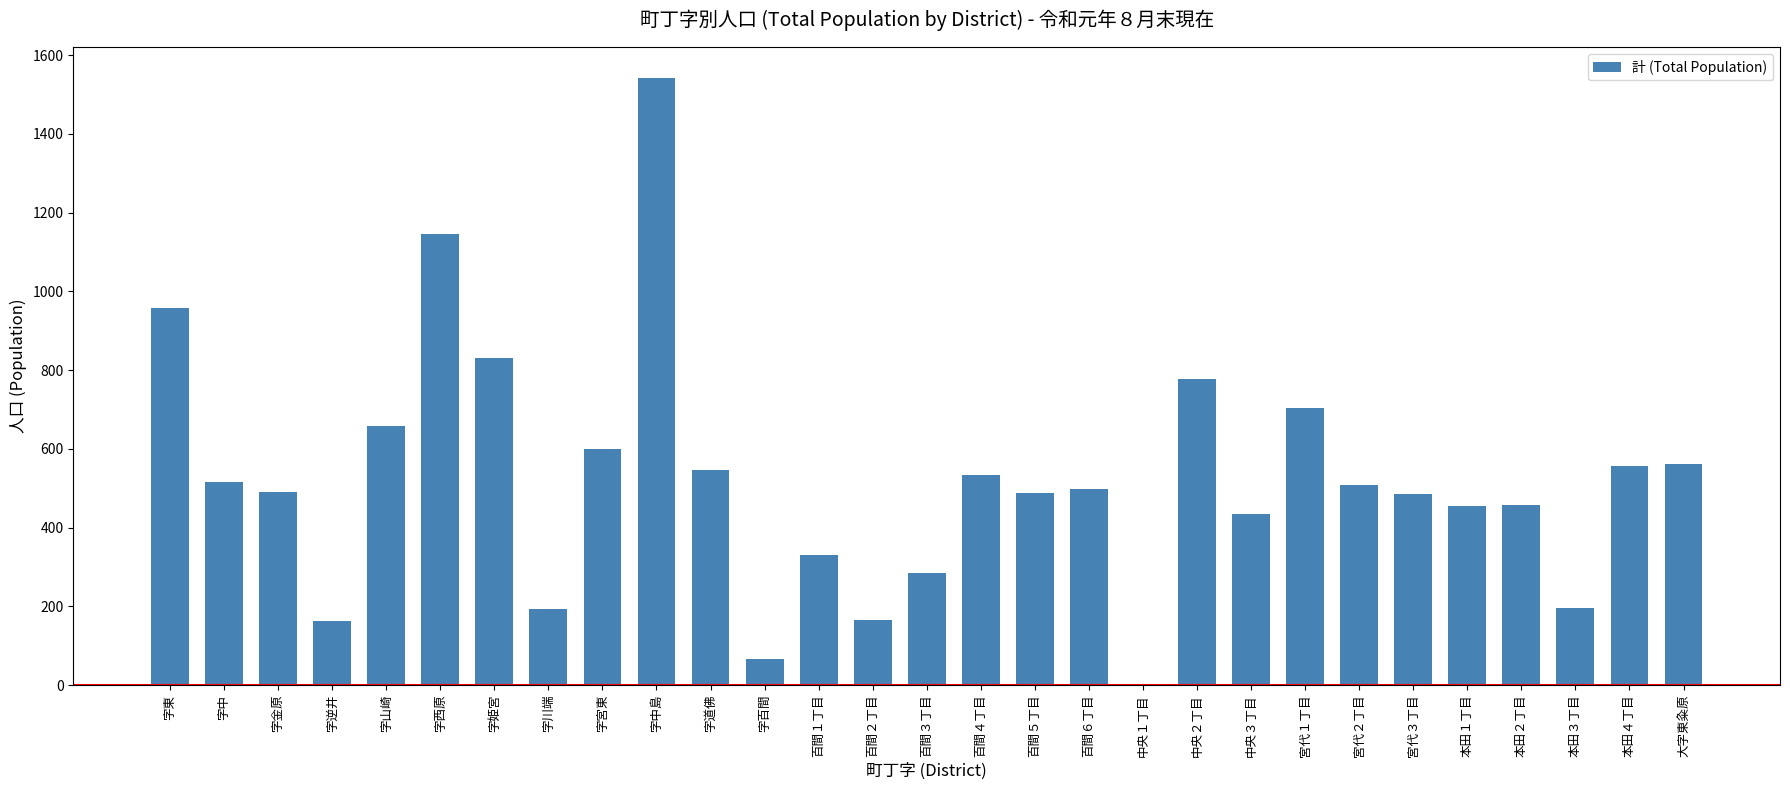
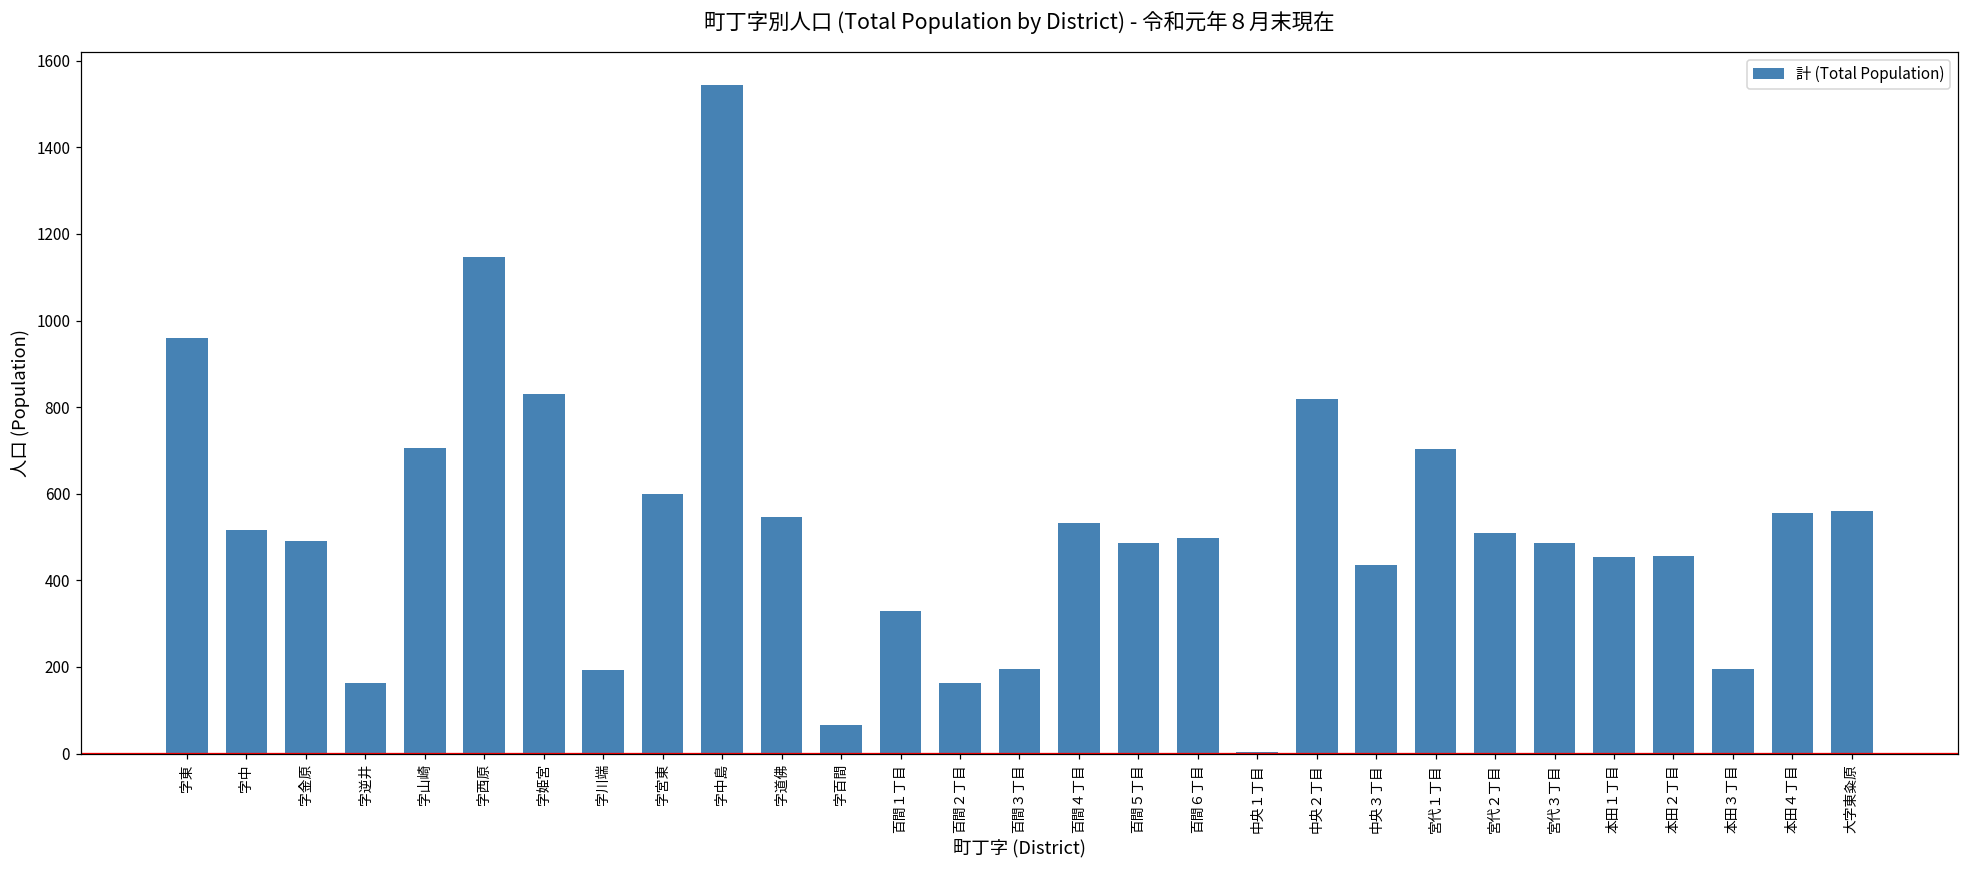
  {
    "字東": 960,
    "字中": 520,
    "字金原": 490,
    "字逆井": 160,
-   "字山崎": 660,
+   "字山崎": 710,
    "字西原": 1150,
    "字姫宮": 830,
    "字川端": 190,
    "字宮東": 600,
    "字中島": 1540,
    "字道佛": 550,
    "字百間": 70,
    "百間１丁目": 330,
    "百間２丁目": 160,
-   "百間３丁目": 280,
+   "百間３丁目": 200,
    "百間４丁目": 530,
    "百間５丁目": 490,
    "百間６丁目": 500,
-   "中央２丁目": 780,
+   "中央２丁目": 820,
    "中央３丁目": 440,
    "宮代１丁目": 700,
    "宮代２丁目": 510,
    "宮代３丁目": 490,
    "本田１丁目": 450,
    "本田２丁目": 460,
    "本田３丁目": 200,
    "本田４丁目": 560,
    "大字東粂原": 560
  }
